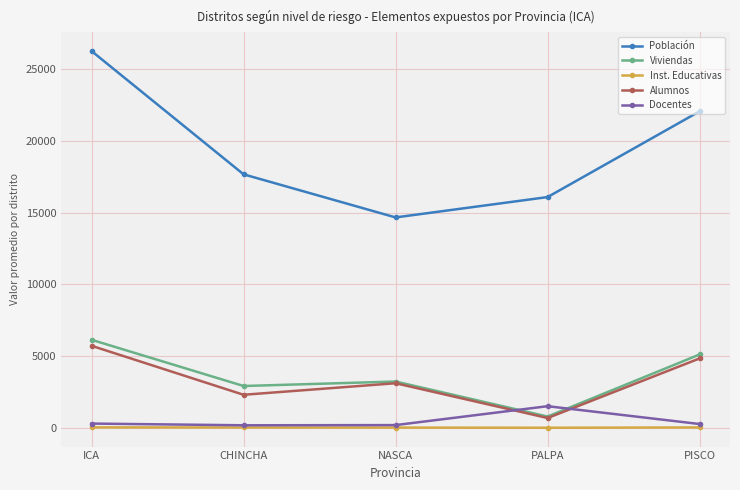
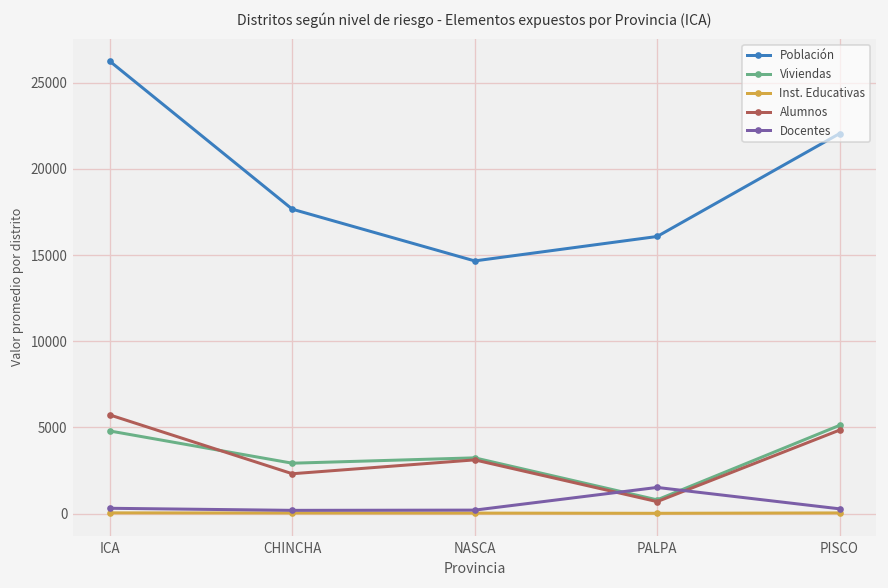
  {
    "Población": {
      "ICA": 26200,
      "CHINCHA": 17700,
      "NASCA": 14700,
      "PALPA": 16100
    },
    "Viviendas": {
-     "ICA": 6100,
+     "ICA": 4800,
      "CHINCHA": 2900,
      "PISCO": 5100
    },
    "Inst. Educativas": {
      "ICA": 0,
      "PALPA": 0,
      "PISCO": 0
    },
    "Alumnos": {
      "ICA": 5700,
      "CHINCHA": 2300,
      "PISCO": 4800
    },
    "Docentes": {
      "ICA": 300,
      "PALPA": 1500,
      "PISCO": 300
    }
  }
